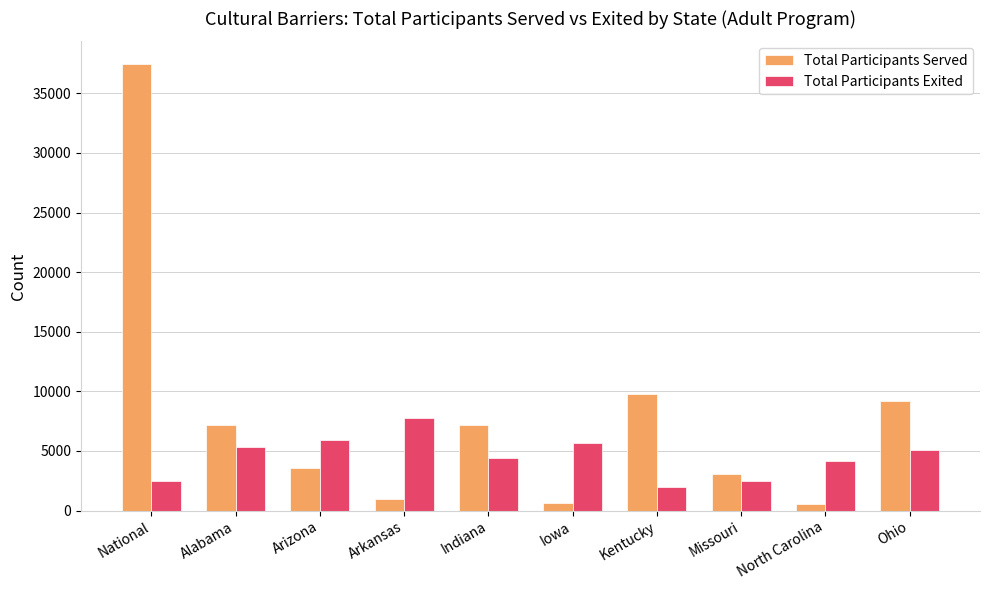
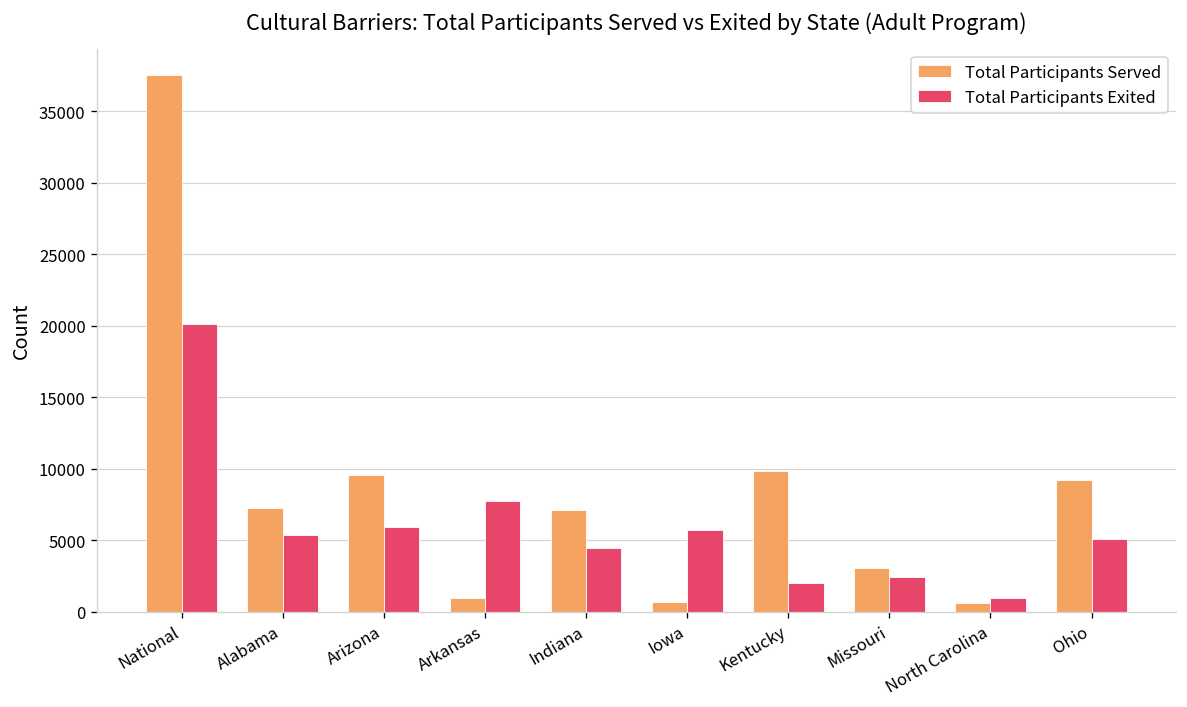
  {
    "Total Participants Served": {
      "National": 37500,
      "Alabama": 7200,
-     "Arizona": 3600,
+     "Arizona": 9600,
      "Arkansas": 1000,
      "Indiana": 7100,
      "Iowa": 700,
      "Kentucky": 9800,
      "Missouri": 3100,
      "North Carolina": 600,
      "Ohio": 9200
    },
    "Total Participants Exited": {
-     "National": 2500,
+     "National": 20100,
      "Alabama": 5400,
      "Arizona": 5900,
      "Arkansas": 7700,
      "Indiana": 4400,
      "Iowa": 5700,
      "Kentucky": 2000,
      "Missouri": 2400,
-     "North Carolina": 4200,
+     "North Carolina": 1000,
      "Ohio": 5100
    }
  }
